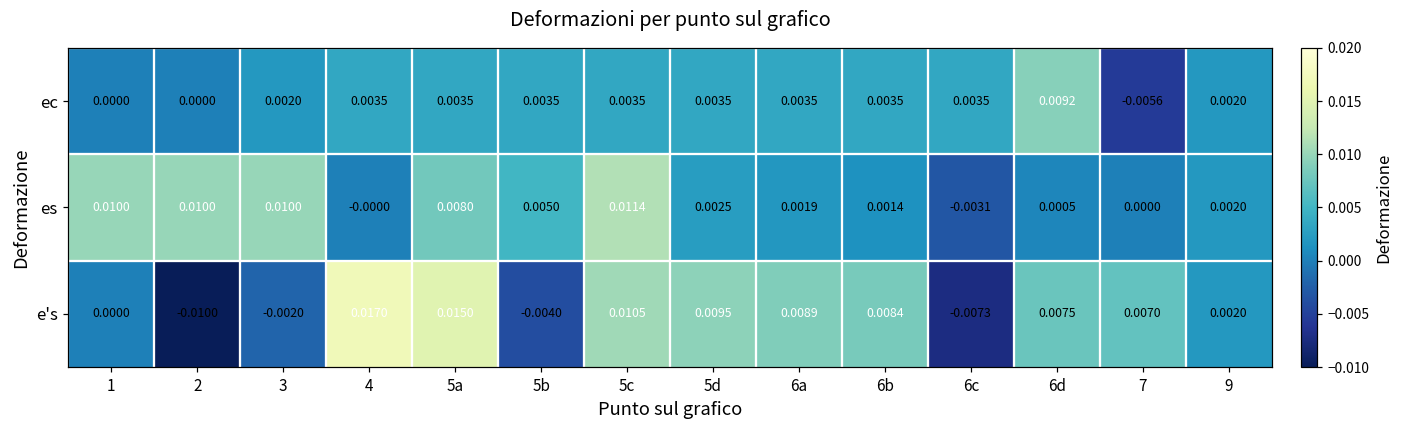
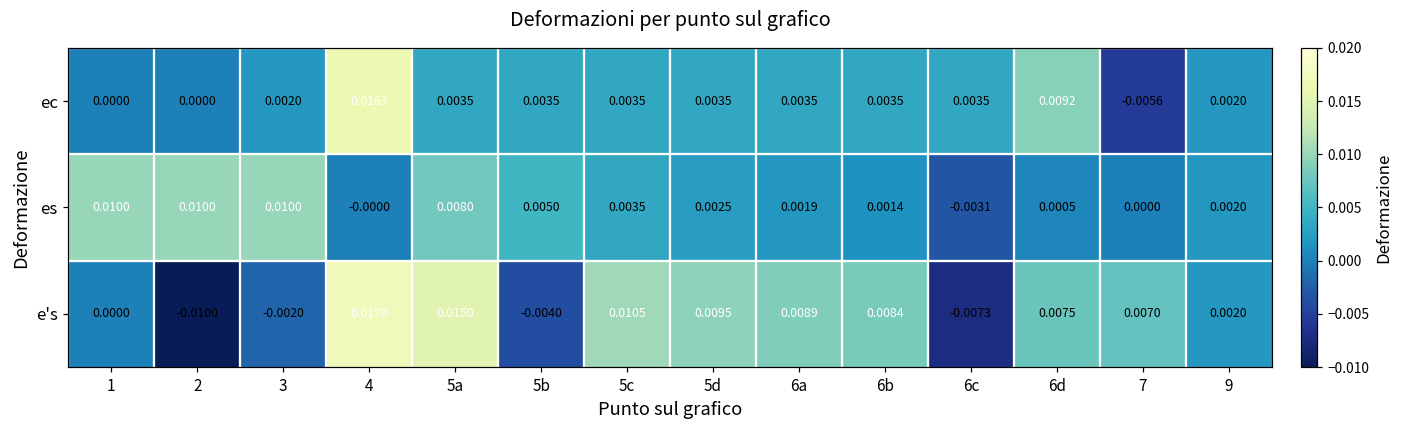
  {
    "ec": {
      "1": 0.0000,
      "2": 0.0000,
      "3": 0.0020,
-     "4": 0.0035,
+     "4": 0.0163,
      "5a": 0.0035,
      "5b": 0.0035,
      "5c": 0.0035,
      "5d": 0.0035,
      "6a": 0.0035,
      "6b": 0.0035,
      "6c": 0.0035,
      "6d": 0.0092,
      "7": -0.0056,
      "9": 0.0020
    },
    "es": {
      "1": 0.0100,
      "2": 0.0100,
      "3": 0.0100,
      "4": -0.0000,
      "5a": 0.0080,
      "5b": 0.0050,
-     "5c": 0.0114,
+     "5c": 0.0035,
      "5d": 0.0025,
      "6a": 0.0019,
      "6b": 0.0014,
      "6c": -0.0031,
      "6d": 0.0005,
      "7": 0.0000,
      "9": 0.0020
    },
    "e's": {
      "1": 0.0000,
      "2": -0.0100,
      "3": -0.0020,
      "4": 0.0170,
      "5a": 0.0150,
      "5b": -0.0040,
      "5c": 0.0105,
      "5d": 0.0095,
      "6a": 0.0089,
      "6b": 0.0084,
      "6c": -0.0073,
      "6d": 0.0075,
      "7": 0.0070,
      "9": 0.0020
    }
  }
